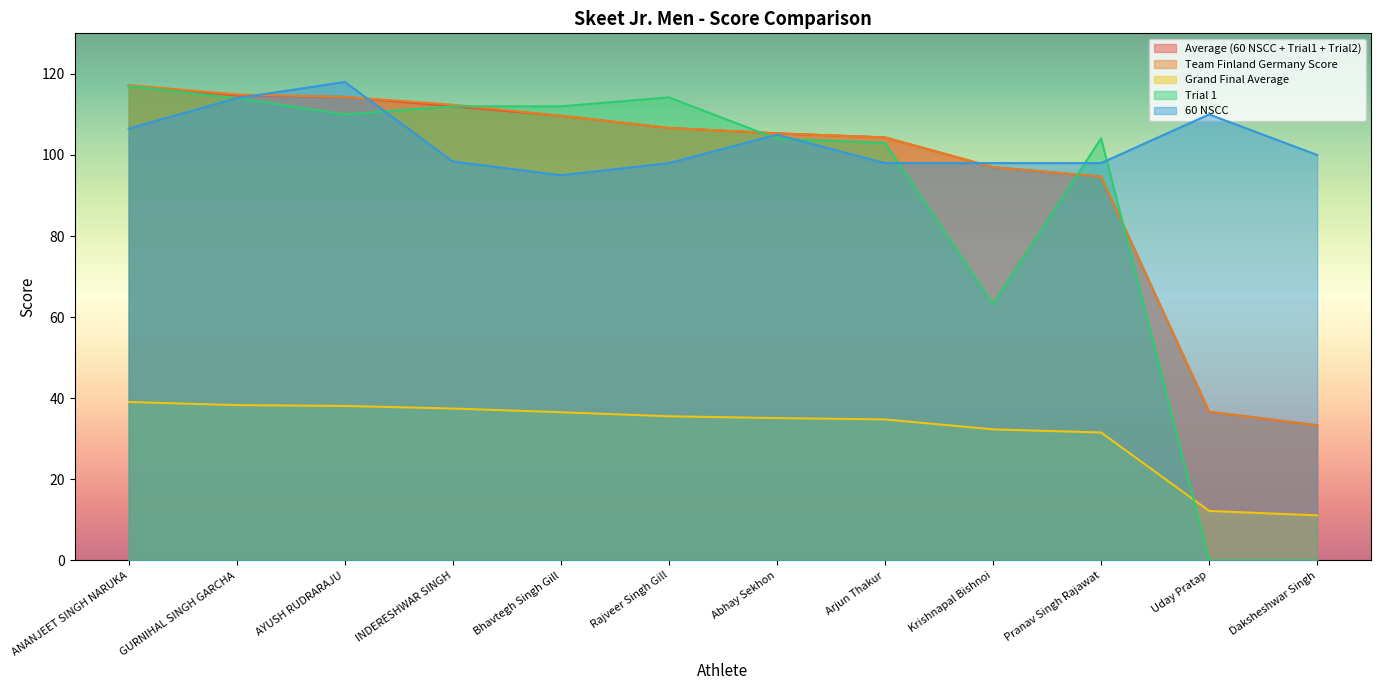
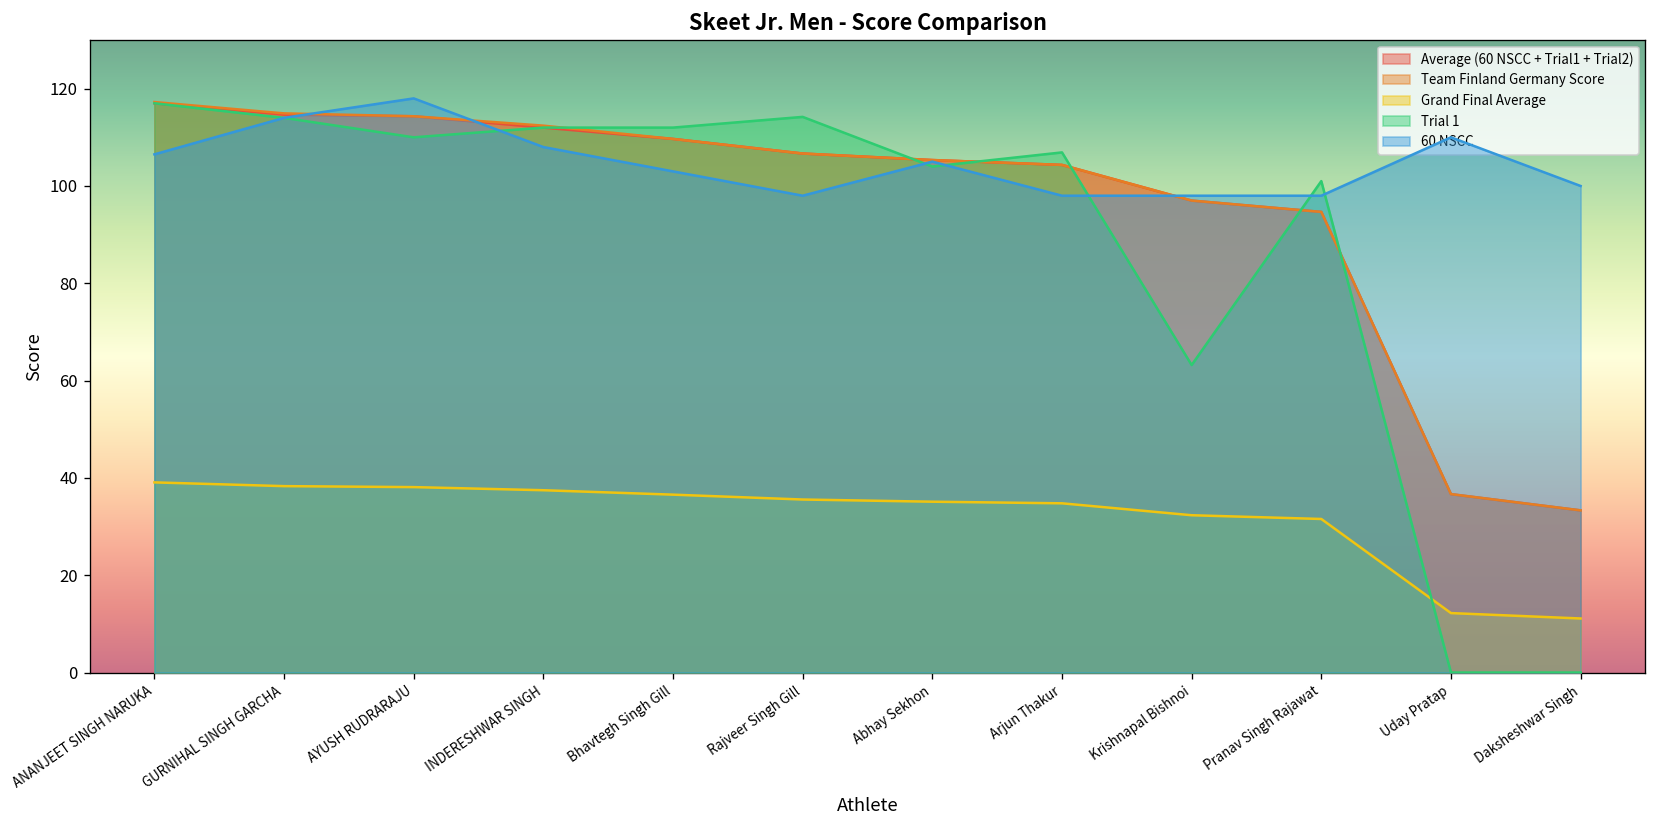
  {
    "Trial 1": {
      "AYUSH RUDRARAJU": 110,
      "Bhavtegh Singh Gill": 112,
      "Rajveer Singh Gill": 114,
      "Abhay Sekhon": 104,
-     "Arjun Thakur": 103,
+     "Arjun Thakur": 107,
      "Krishnapal Bishnoi": 63,
-     "Pranav Singh Rajawat": 104,
+     "Pranav Singh Rajawat": 101,
      "Uday Pratap": 0,
      "Daksheshwar Singh": 0
    },
    "60 NSCC": {
      "ANANJEET SINGH NARUKA": 107,
      "AYUSH RUDRARAJU": 118,
-     "INDERESHWAR SINGH": 98,
-     "Bhavtegh Singh Gill": 95,
+     "INDERESHWAR SINGH": 108,
+     "Bhavtegh Singh Gill": 103,
      "Rajveer Singh Gill": 98,
      "Arjun Thakur": 98,
      "Krishnapal Bishnoi": 98,
      "Pranav Singh Rajawat": 98,
      "Daksheshwar Singh": 100
    }
  }
